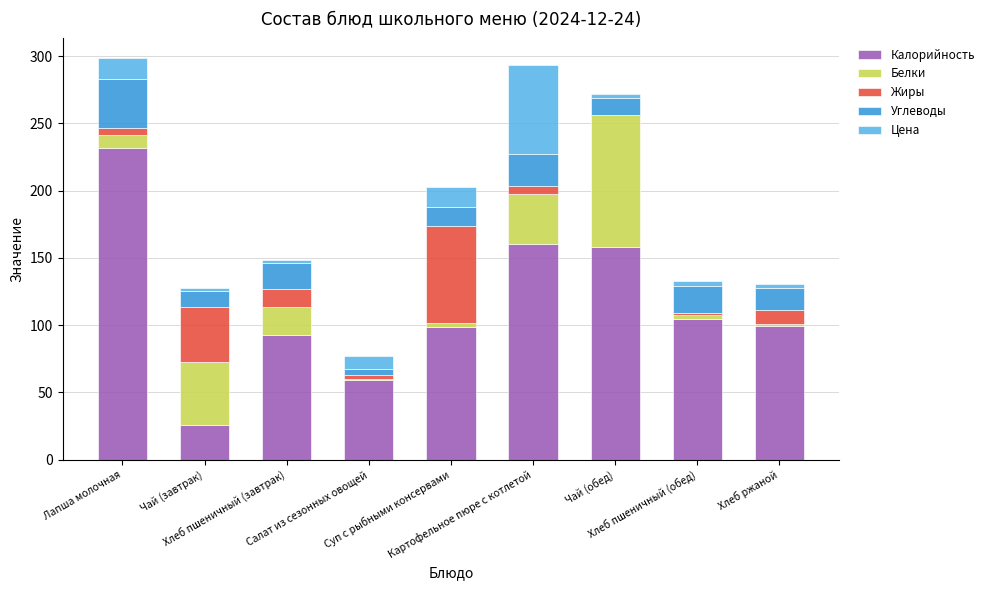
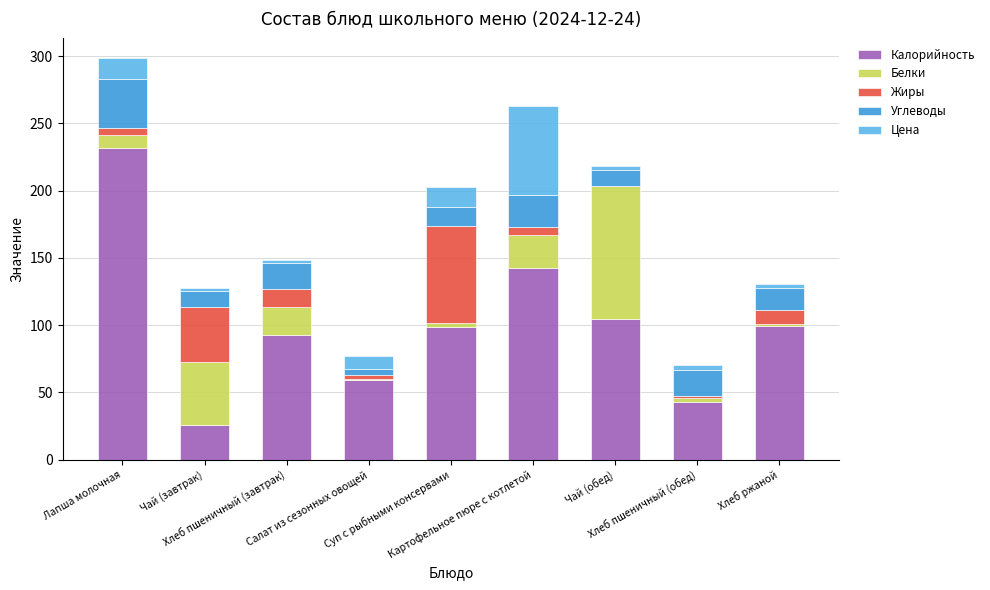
  {
    "Калорийность": {
      "Лапша молочная": 232,
      "Чай (завтрак)": 26,
      "Хлеб пшеничный (завтрак)": 93,
      "Салат из сезонных овощей": 59,
      "Суп с рыбными консервами": 99,
-     "Картофельное пюре с котлетой": 160,
-     "Чай (обед)": 158,
-     "Хлеб пшеничный (обед)": 105,
+     "Картофельное пюре с котлетой": 142,
+     "Чай (обед)": 105,
+     "Хлеб пшеничный (обед)": 43,
      "Хлеб ржаной": 99
    },
    "Белки": {
      "Лапша молочная": 9,
      "Чай (завтрак)": 47,
      "Хлеб пшеничный (завтрак)": 20,
      "Суп с рыбными консервами": 3,
-     "Картофельное пюре с котлетой": 37,
+     "Картофельное пюре с котлетой": 25,
      "Чай (обед)": 98,
      "Хлеб пшеничный (обед)": 3
    },
    "Жиры": {
      "Лапша молочная": 5,
      "Чай (завтрак)": 41,
      "Хлеб пшеничный (завтрак)": 13,
      "Салат из сезонных овощей": 3,
      "Суп с рыбными консервами": 72,
      "Картофельное пюре с котлетой": 6,
      "Чай (обед)": 0,
      "Хлеб ржаной": 11
    }
  }
